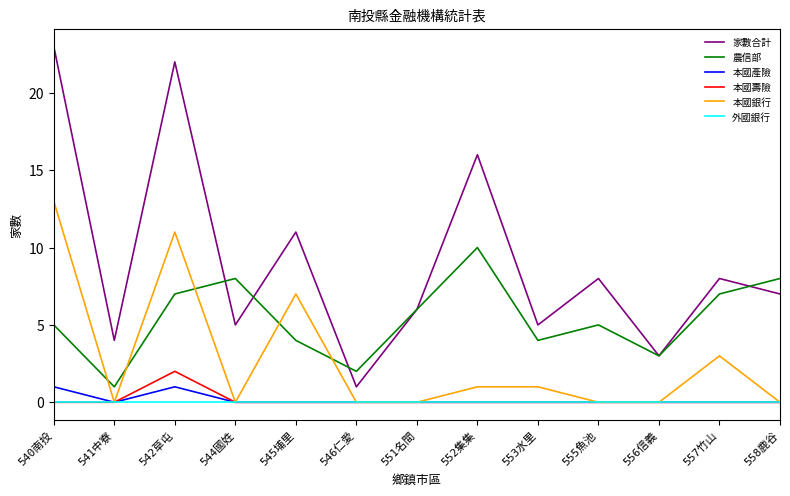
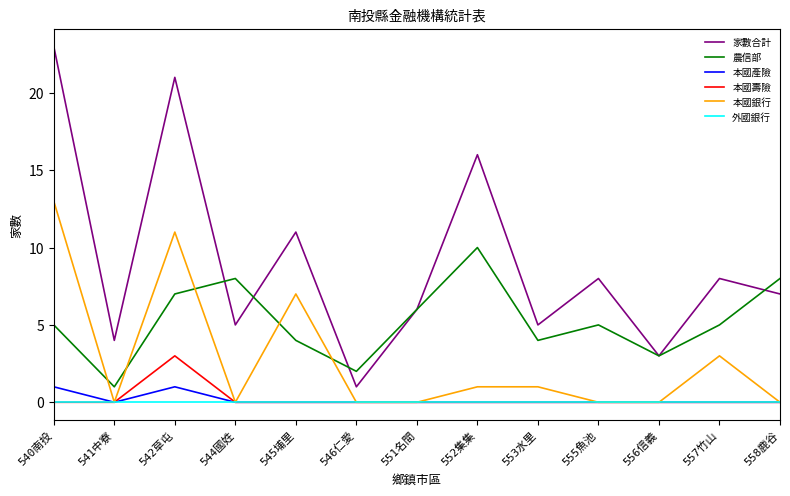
  {
    "家數合計": {
      "540南投": 23,
      "541中寮": 4,
-     "542草屯": 22,
+     "542草屯": 21,
      "544國姓": 5,
      "545埔里": 11,
      "546仁愛": 1,
      "552集集": 16,
      "553水里": 5,
      "555魚池": 8,
      "557竹山": 8,
      "558鹿谷": 7
    },
    "農信部": {
      "540南投": 5,
      "541中寮": 1,
      "542草屯": 7,
      "544國姓": 8,
      "545埔里": 4,
      "546仁愛": 2,
      "552集集": 10,
      "553水里": 4,
      "555魚池": 5,
-     "557竹山": 7,
+     "557竹山": 5,
      "558鹿谷": 8
    },
    "本國產險": {
      "540南投": 1,
      "542草屯": 1
    },
    "本國壽險": {
-     "542草屯": 2
+     "542草屯": 3
    },
    "本國銀行": {
      "540南投": 13,
      "542草屯": 11,
      "545埔里": 7,
      "552集集": 1,
      "553水里": 1,
      "557竹山": 3
    },
    "外國銀行": {
      "542草屯": 0
    }
  }
